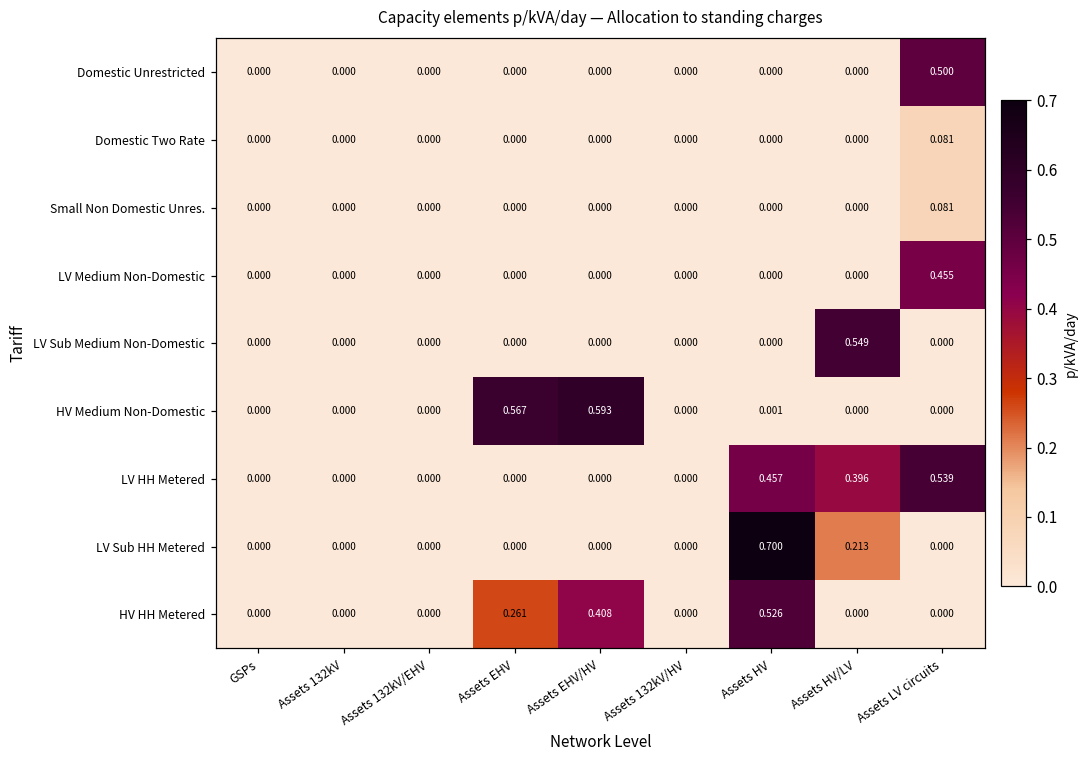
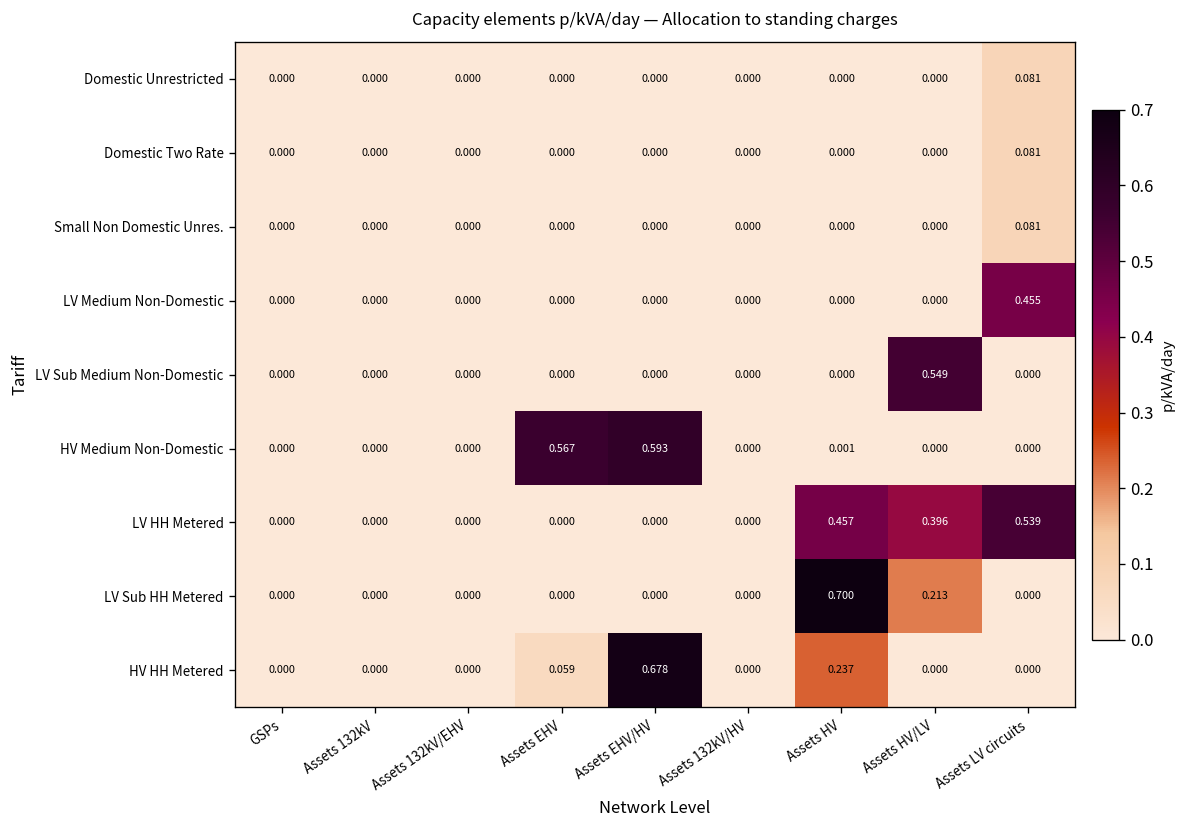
  {
    "Domestic Unrestricted": {
      "GSPs": 0.000,
      "Assets 132kV": 0.000,
      "Assets 132kV/EHV": 0.000,
      "Assets EHV": 0.000,
      "Assets EHV/HV": 0.000,
      "Assets 132kV/HV": 0.000,
      "Assets HV": 0.000,
      "Assets HV/LV": 0.000,
-     "Assets LV circuits": 0.500
+     "Assets LV circuits": 0.081
    },
    "Domestic Two Rate": {
      "GSPs": 0.000,
      "Assets 132kV": 0.000,
      "Assets 132kV/EHV": 0.000,
      "Assets EHV": 0.000,
      "Assets EHV/HV": 0.000,
      "Assets 132kV/HV": 0.000,
      "Assets HV": 0.000,
      "Assets HV/LV": 0.000,
      "Assets LV circuits": 0.081
    },
    "Small Non Domestic Unres.": {
      "GSPs": 0.000,
      "Assets 132kV": 0.000,
      "Assets 132kV/EHV": 0.000,
      "Assets EHV": 0.000,
      "Assets EHV/HV": 0.000,
      "Assets 132kV/HV": 0.000,
      "Assets HV": 0.000,
      "Assets HV/LV": 0.000,
      "Assets LV circuits": 0.081
    },
    "LV Medium Non-Domestic": {
      "GSPs": 0.000,
      "Assets 132kV": 0.000,
      "Assets 132kV/EHV": 0.000,
      "Assets EHV": 0.000,
      "Assets EHV/HV": 0.000,
      "Assets 132kV/HV": 0.000,
      "Assets HV": 0.000,
      "Assets HV/LV": 0.000,
      "Assets LV circuits": 0.455
    },
    "LV Sub Medium Non-Domestic": {
      "GSPs": 0.000,
      "Assets 132kV": 0.000,
      "Assets 132kV/EHV": 0.000,
      "Assets EHV": 0.000,
      "Assets EHV/HV": 0.000,
      "Assets 132kV/HV": 0.000,
      "Assets HV": 0.000,
      "Assets HV/LV": 0.549,
      "Assets LV circuits": 0.000
    },
    "HV Medium Non-Domestic": {
      "GSPs": 0.000,
      "Assets 132kV": 0.000,
      "Assets 132kV/EHV": 0.000,
      "Assets EHV": 0.567,
      "Assets EHV/HV": 0.593,
      "Assets 132kV/HV": 0.000,
      "Assets HV": 0.001,
      "Assets HV/LV": 0.000,
      "Assets LV circuits": 0.000
    },
    "LV HH Metered": {
      "GSPs": 0.000,
      "Assets 132kV": 0.000,
      "Assets 132kV/EHV": 0.000,
      "Assets EHV": 0.000,
      "Assets EHV/HV": 0.000,
      "Assets 132kV/HV": 0.000,
      "Assets HV": 0.457,
      "Assets HV/LV": 0.396,
      "Assets LV circuits": 0.539
    },
    "LV Sub HH Metered": {
      "GSPs": 0.000,
      "Assets 132kV": 0.000,
      "Assets 132kV/EHV": 0.000,
      "Assets EHV": 0.000,
      "Assets EHV/HV": 0.000,
      "Assets 132kV/HV": 0.000,
      "Assets HV": 0.700,
      "Assets HV/LV": 0.213,
      "Assets LV circuits": 0.000
    },
    "HV HH Metered": {
      "GSPs": 0.000,
      "Assets 132kV": 0.000,
      "Assets 132kV/EHV": 0.000,
-     "Assets EHV": 0.261,
-     "Assets EHV/HV": 0.408,
+     "Assets EHV": 0.059,
+     "Assets EHV/HV": 0.678,
      "Assets 132kV/HV": 0.000,
-     "Assets HV": 0.526,
+     "Assets HV": 0.237,
      "Assets HV/LV": 0.000,
      "Assets LV circuits": 0.000
    }
  }
